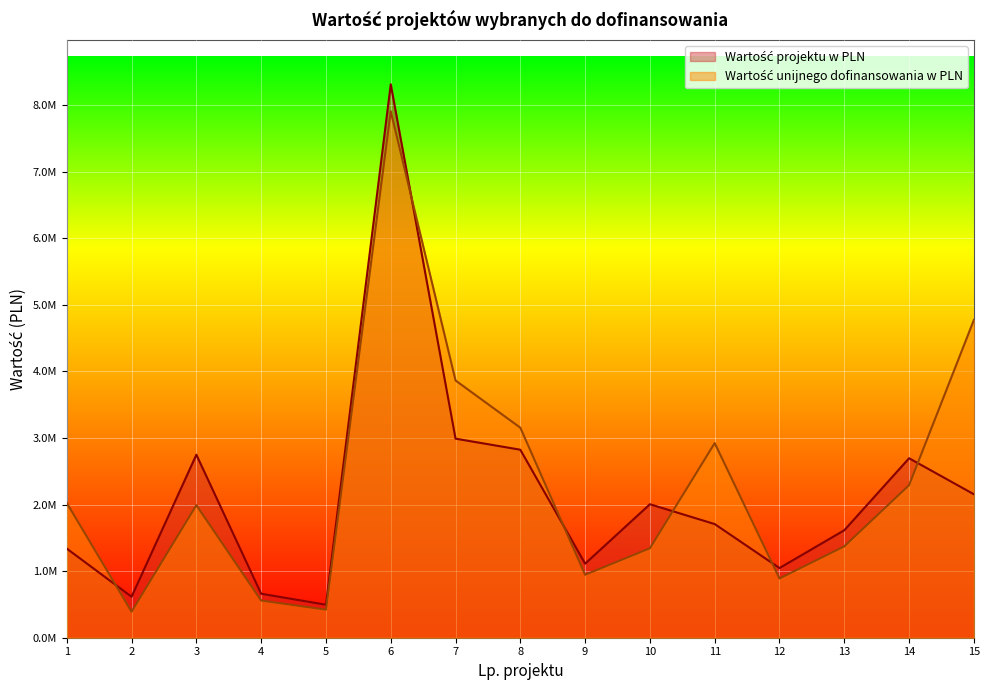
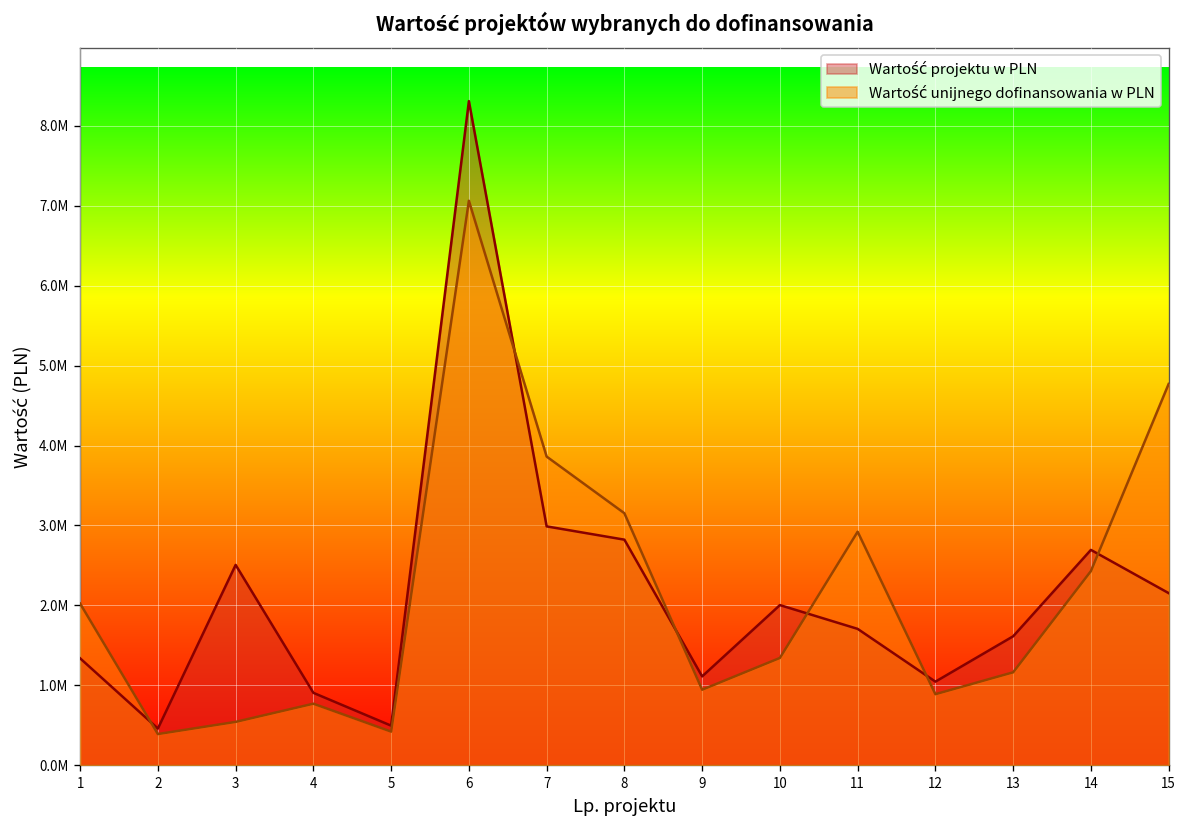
  {
    "Wartość projektu w PLN": {
      "1": 1300000,
-     "2": 600000,
-     "3": 2700000,
-     "4": 700000,
+     "2": 500000,
+     "3": 2500000,
+     "4": 900000,
      "5": 500000,
      "6": 8300000,
      "7": 3000000,
      "8": 2800000,
      "9": 1100000,
      "10": 2000000,
      "11": 1700000,
      "12": 1000000,
      "13": 1600000,
      "14": 2700000,
      "15": 2200000
    },
    "Wartość unijnego dofinansowania w PLN": {
      "1": 2000000,
      "2": 400000,
-     "3": 2000000,
-     "4": 600000,
+     "3": 500000,
+     "4": 800000,
      "5": 400000,
-     "6": 7900000,
+     "6": 7100000,
      "7": 3900000,
      "8": 3200000,
      "9": 900000,
      "10": 1300000,
      "11": 2900000,
      "12": 900000,
-     "13": 1400000,
-     "14": 2300000,
+     "13": 1200000,
+     "14": 2400000,
      "15": 4800000
    }
  }
